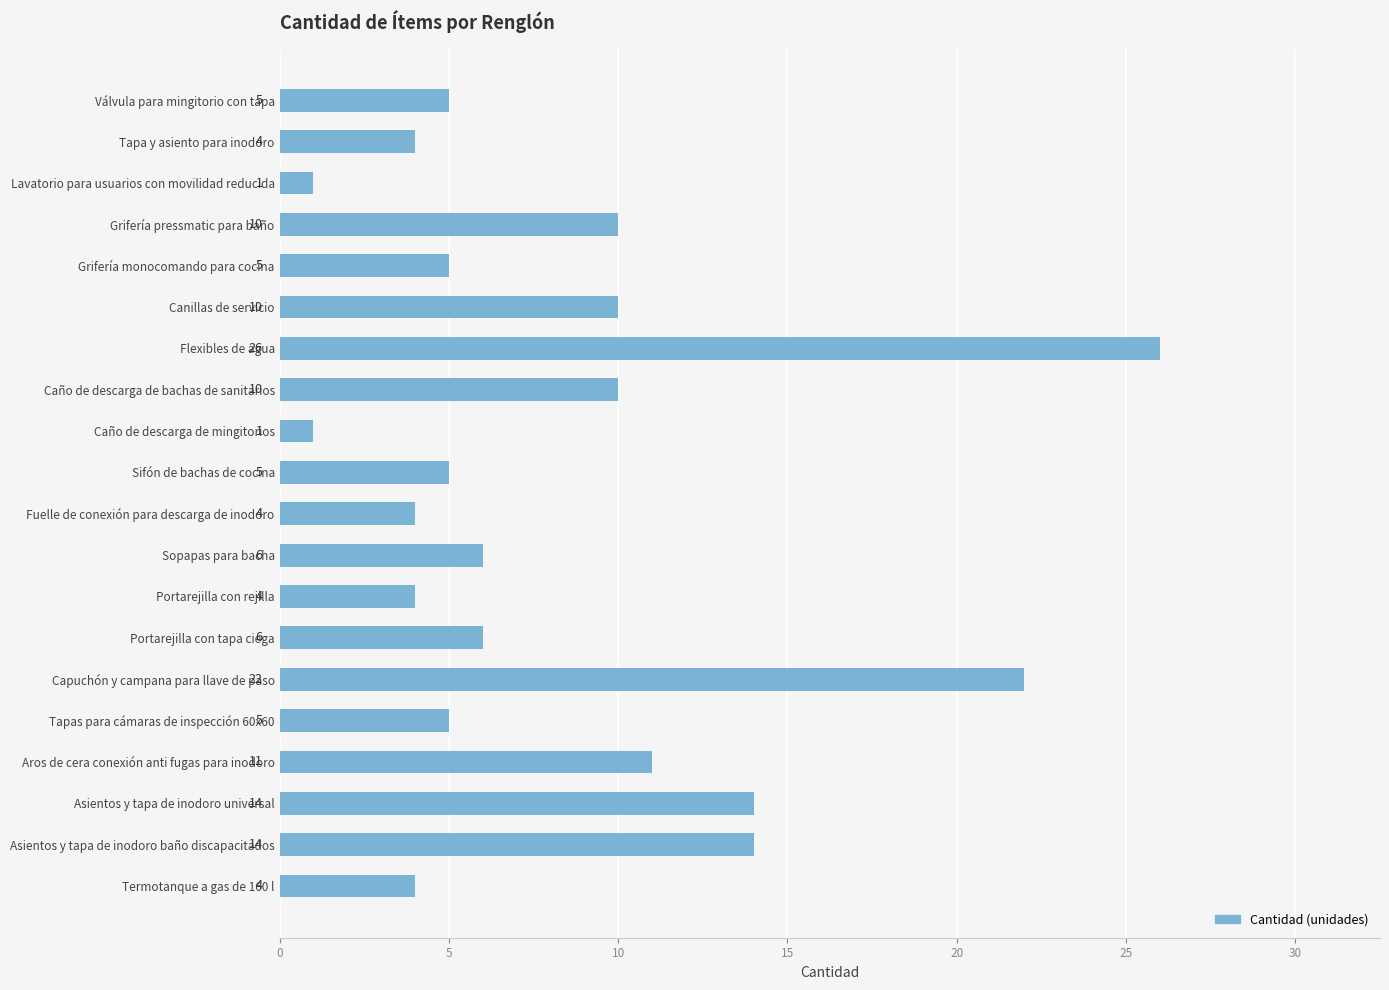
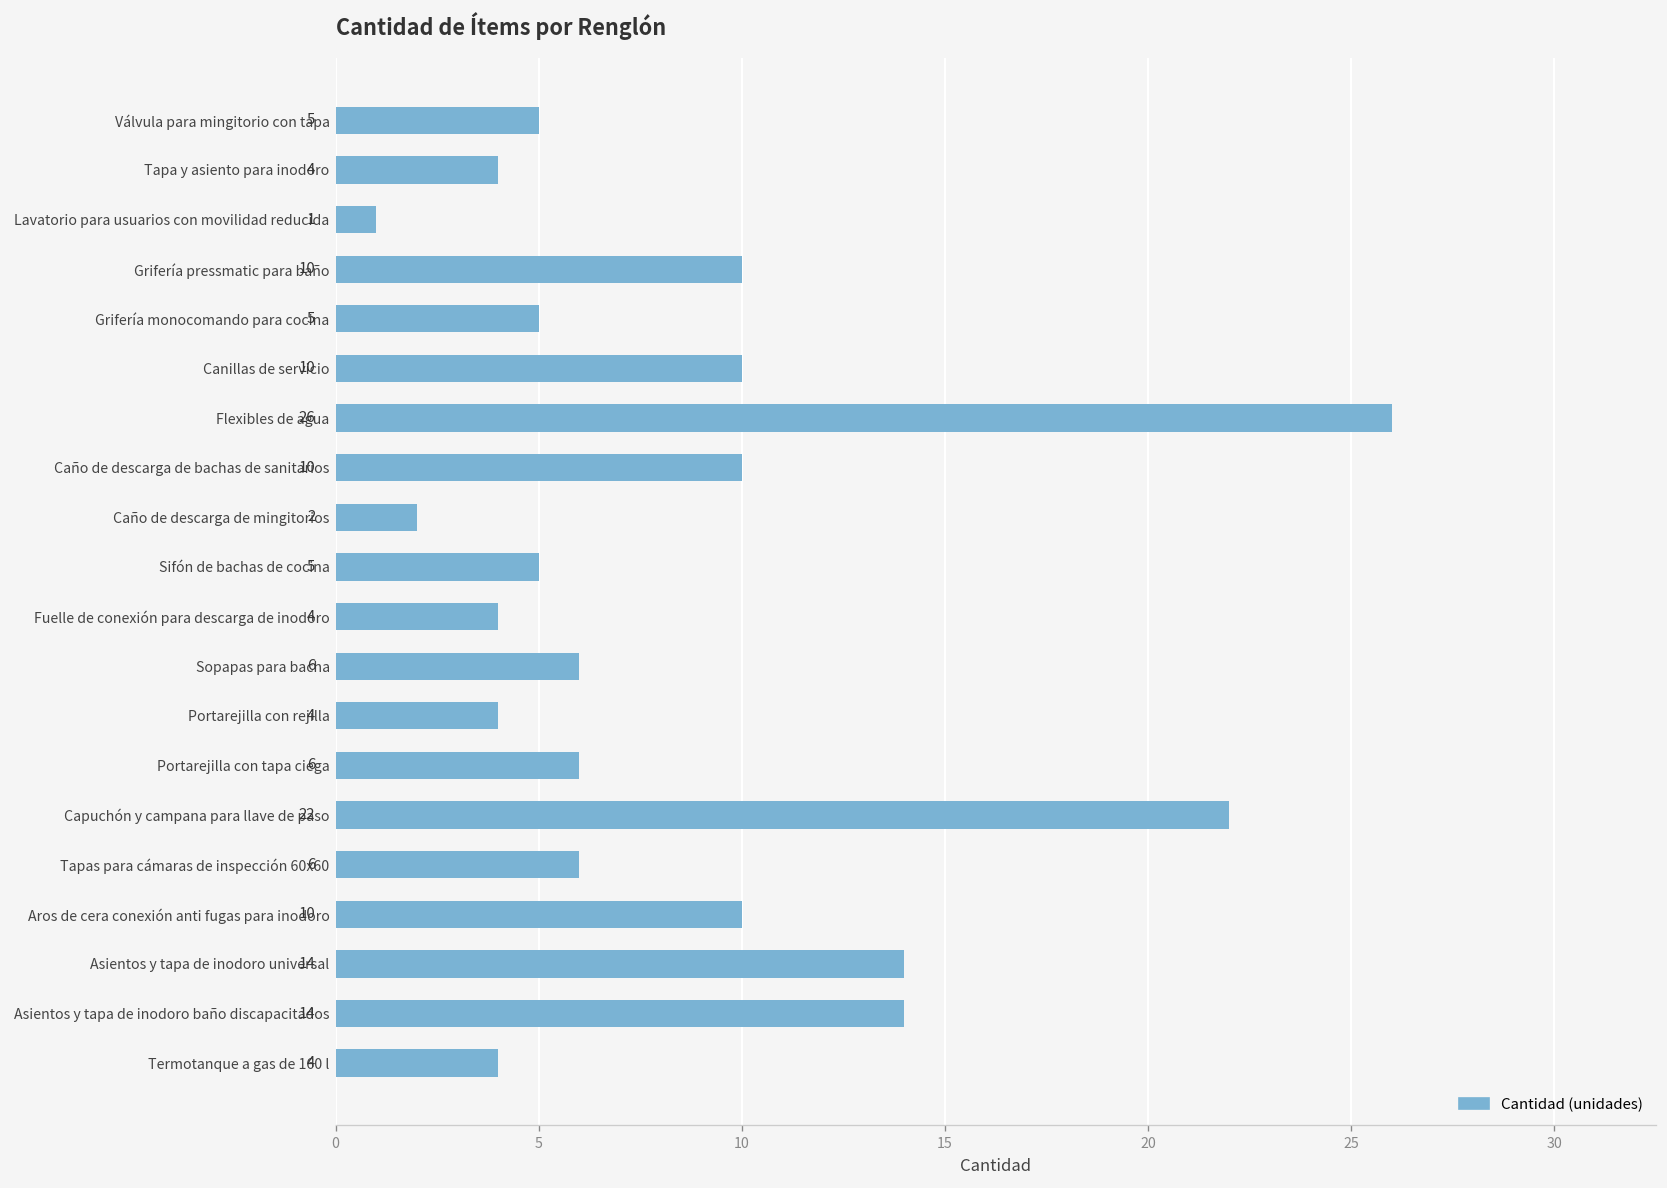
  {
-   "Caño de descarga de mingitorios": 1,
-   "Tapas para cámaras de inspección 60x60": 5,
-   "Aros de cera conexión anti fugas para inodoro": 11
+   "Caño de descarga de mingitorios": 2,
+   "Tapas para cámaras de inspección 60x60": 6,
+   "Aros de cera conexión anti fugas para inodoro": 10
  }
